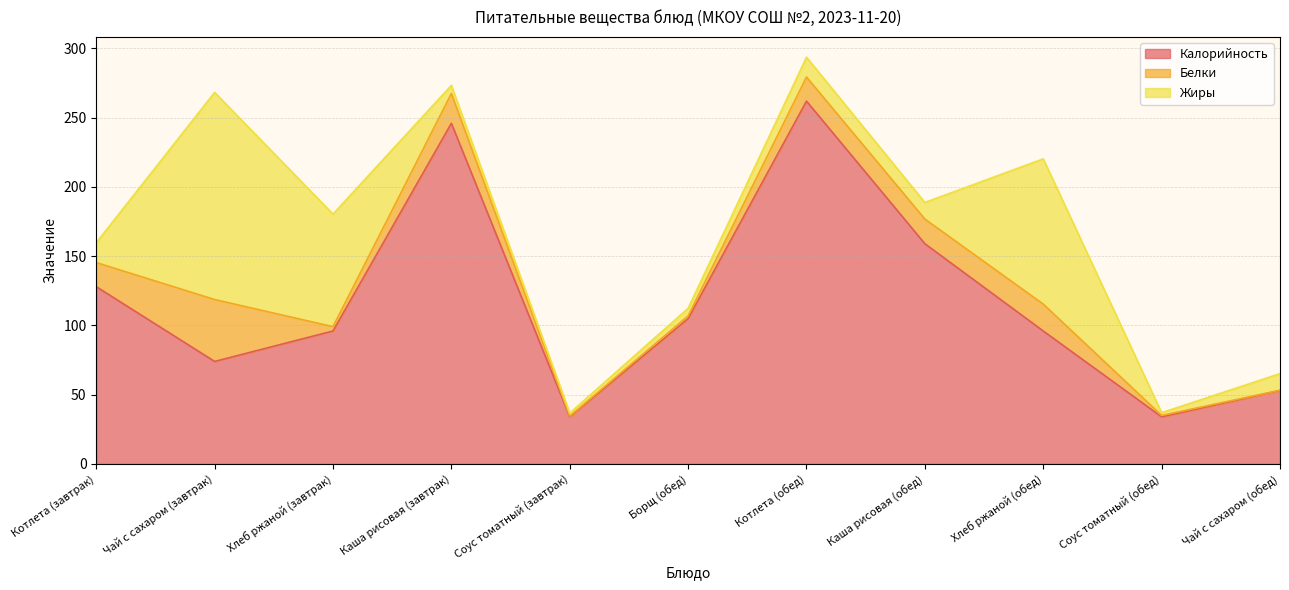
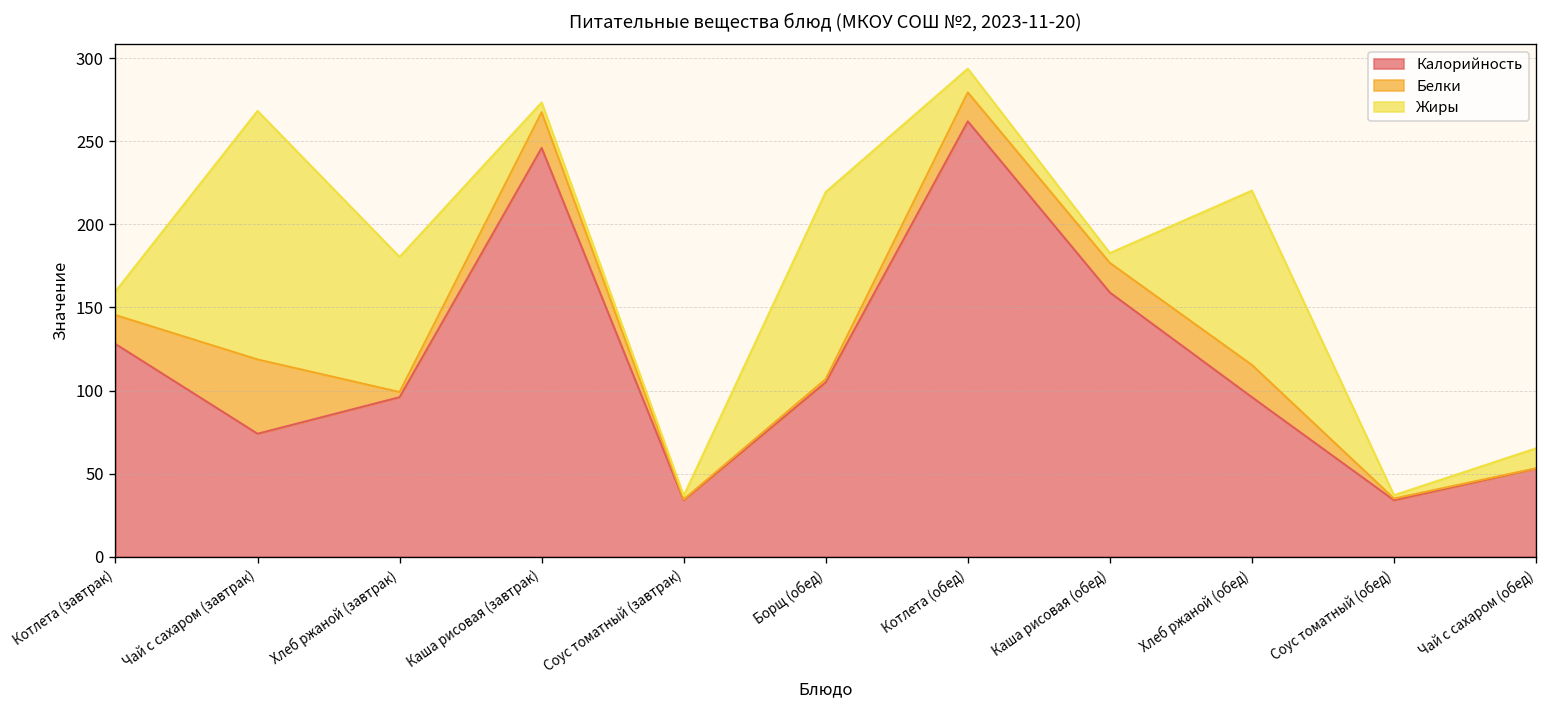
  {
    "Калорийность": {
      "Котлета (завтрак)": 128,
      "Чай с сахаром (завтрак)": 74,
      "Хлеб ржаной (завтрак)": 96,
      "Каша рисовая (завтрак)": 246,
      "Борщ (обед)": 105,
      "Котлета (обед)": 262,
      "Каша рисовая (обед)": 159,
      "Хлеб ржаной (обед)": 96
    },
    "Белки": {
      "Котлета (завтрак)": 17,
      "Чай с сахаром (завтрак)": 45,
      "Хлеб ржаной (завтрак)": 3,
      "Каша рисовая (завтрак)": 22,
      "Борщ (обед)": 2,
      "Котлета (обед)": 17,
      "Каша рисовая (обед)": 18,
      "Хлеб ржаной (обед)": 19
    },
    "Жиры": {
      "Котлета (завтрак)": 14,
      "Чай с сахаром (завтрак)": 150,
      "Хлеб ржаной (завтрак)": 81,
      "Каша рисовая (завтрак)": 6,
      "Соус томатный (завтрак)": 2,
-     "Борщ (обед)": 6,
+     "Борщ (обед)": 113,
      "Котлета (обед)": 14,
-     "Каша рисовая (обед)": 12,
+     "Каша рисовая (обед)": 6,
      "Хлеб ржаной (обед)": 105,
      "Соус томатный (обед)": 2,
      "Чай с сахаром (обед)": 12
    }
  }
